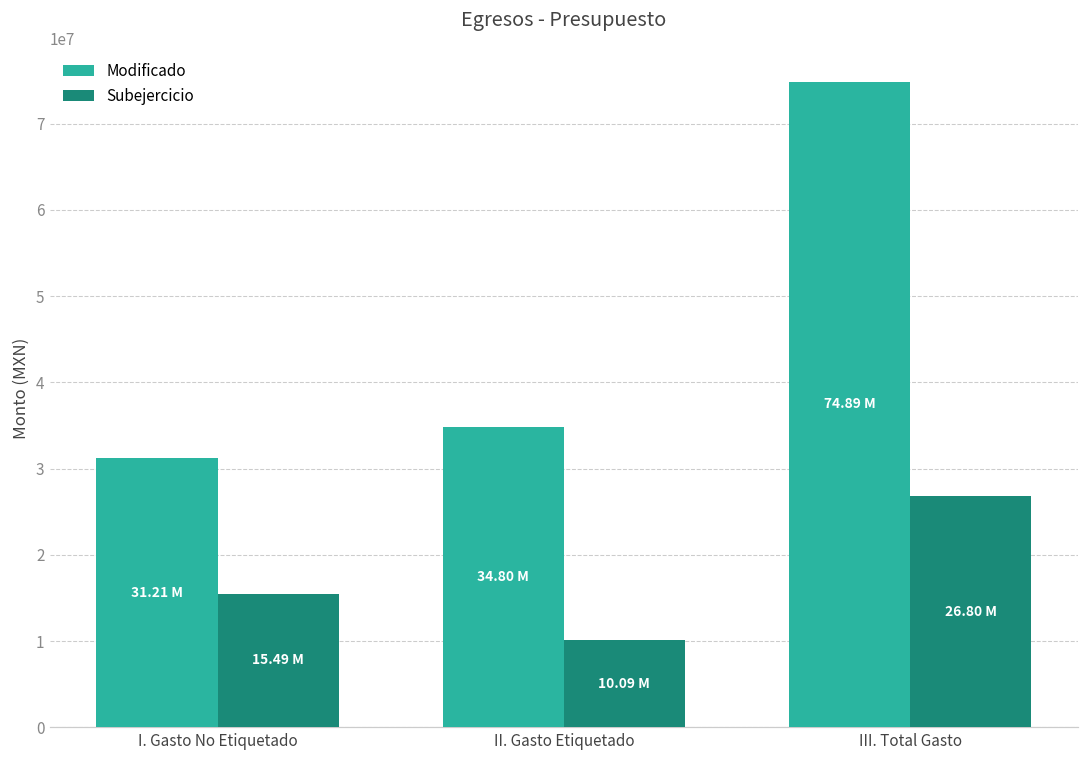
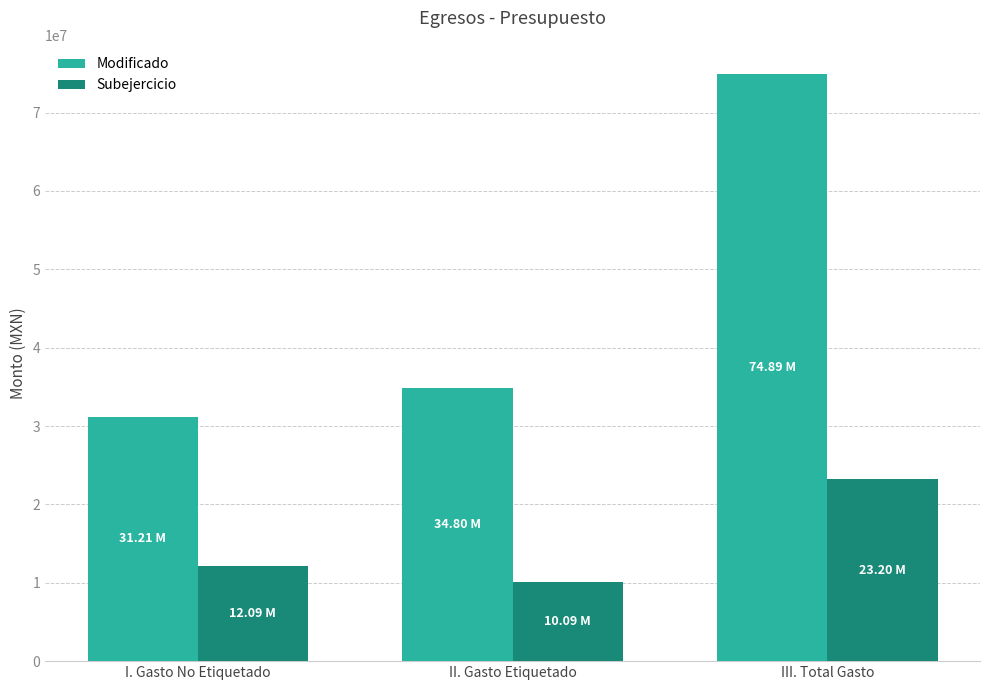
  {
    "Subejercicio": {
-     "I. Gasto No Etiquetado": 15.49,
-     "III. Total Gasto": 26.80
+     "I. Gasto No Etiquetado": 12.09,
+     "III. Total Gasto": 23.20
    }
  }
